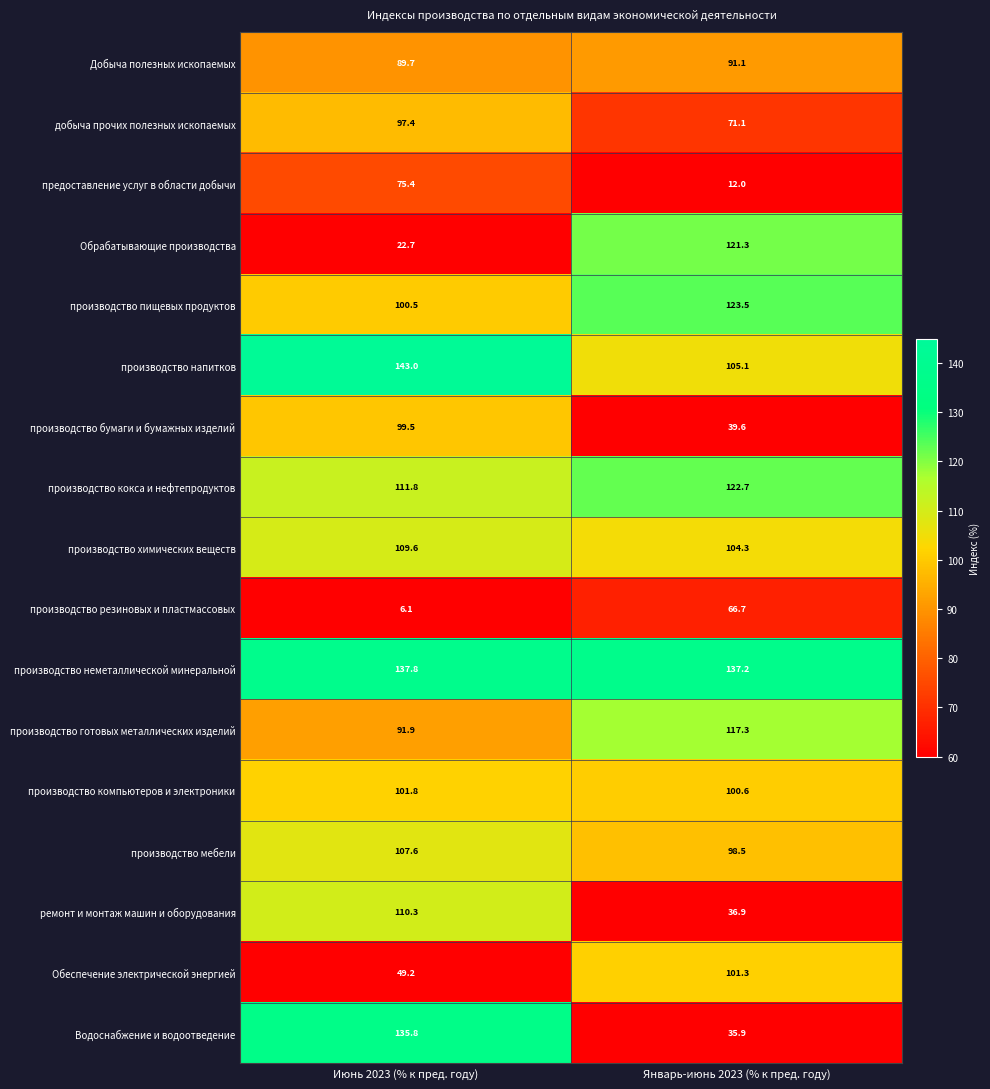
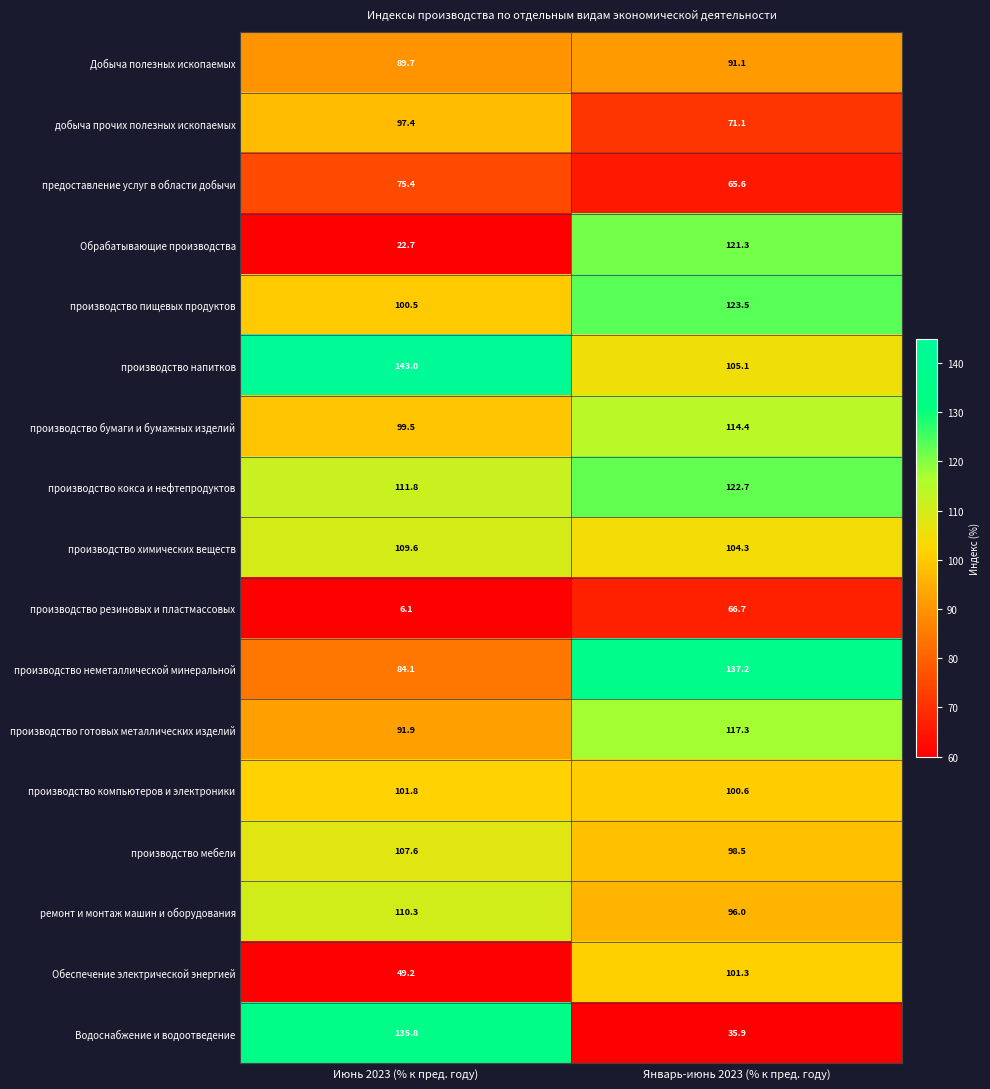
  {
    "Добыча полезных ископаемых": {
      "Июнь 2023 (% к пред. году)": 89.7,
      "Январь-июнь 2023 (% к пред. году)": 91.1
    },
    "добыча прочих полезных ископаемых": {
      "Июнь 2023 (% к пред. году)": 97.4,
      "Январь-июнь 2023 (% к пред. году)": 71.1
    },
    "предоставление услуг в области добычи": {
      "Июнь 2023 (% к пред. году)": 75.4,
-     "Январь-июнь 2023 (% к пред. году)": 12.0
+     "Январь-июнь 2023 (% к пред. году)": 65.6
    },
    "Обрабатывающие производства": {
      "Июнь 2023 (% к пред. году)": 22.7,
      "Январь-июнь 2023 (% к пред. году)": 121.3
    },
    "производство пищевых продуктов": {
      "Июнь 2023 (% к пред. году)": 100.5,
      "Январь-июнь 2023 (% к пред. году)": 123.5
    },
    "производство напитков": {
      "Июнь 2023 (% к пред. году)": 143.0,
      "Январь-июнь 2023 (% к пред. году)": 105.1
    },
    "производство бумаги и бумажных изделий": {
      "Июнь 2023 (% к пред. году)": 99.5,
-     "Январь-июнь 2023 (% к пред. году)": 39.6
+     "Январь-июнь 2023 (% к пред. году)": 114.4
    },
    "производство кокса и нефтепродуктов": {
      "Июнь 2023 (% к пред. году)": 111.8,
      "Январь-июнь 2023 (% к пред. году)": 122.7
    },
    "производство химических веществ": {
      "Июнь 2023 (% к пред. году)": 109.6,
      "Январь-июнь 2023 (% к пред. году)": 104.3
    },
    "производство резиновых и пластмассовых": {
      "Июнь 2023 (% к пред. году)": 6.1,
      "Январь-июнь 2023 (% к пред. году)": 66.7
    },
    "производство неметаллической минеральной": {
-     "Июнь 2023 (% к пред. году)": 137.8,
+     "Июнь 2023 (% к пред. году)": 84.1,
      "Январь-июнь 2023 (% к пред. году)": 137.2
    },
    "производство готовых металлических изделий": {
      "Июнь 2023 (% к пред. году)": 91.9,
      "Январь-июнь 2023 (% к пред. году)": 117.3
    },
    "производство компьютеров и электроники": {
      "Июнь 2023 (% к пред. году)": 101.8,
      "Январь-июнь 2023 (% к пред. году)": 100.6
    },
    "производство мебели": {
      "Июнь 2023 (% к пред. году)": 107.6,
      "Январь-июнь 2023 (% к пред. году)": 98.5
    },
    "ремонт и монтаж машин и оборудования": {
      "Июнь 2023 (% к пред. году)": 110.3,
-     "Январь-июнь 2023 (% к пред. году)": 36.9
+     "Январь-июнь 2023 (% к пред. году)": 96.0
    },
    "Обеспечение электрической энергией": {
      "Июнь 2023 (% к пред. году)": 49.2,
      "Январь-июнь 2023 (% к пред. году)": 101.3
    },
    "Водоснабжение и водоотведение": {
      "Июнь 2023 (% к пред. году)": 135.8,
      "Январь-июнь 2023 (% к пред. году)": 35.9
    }
  }
